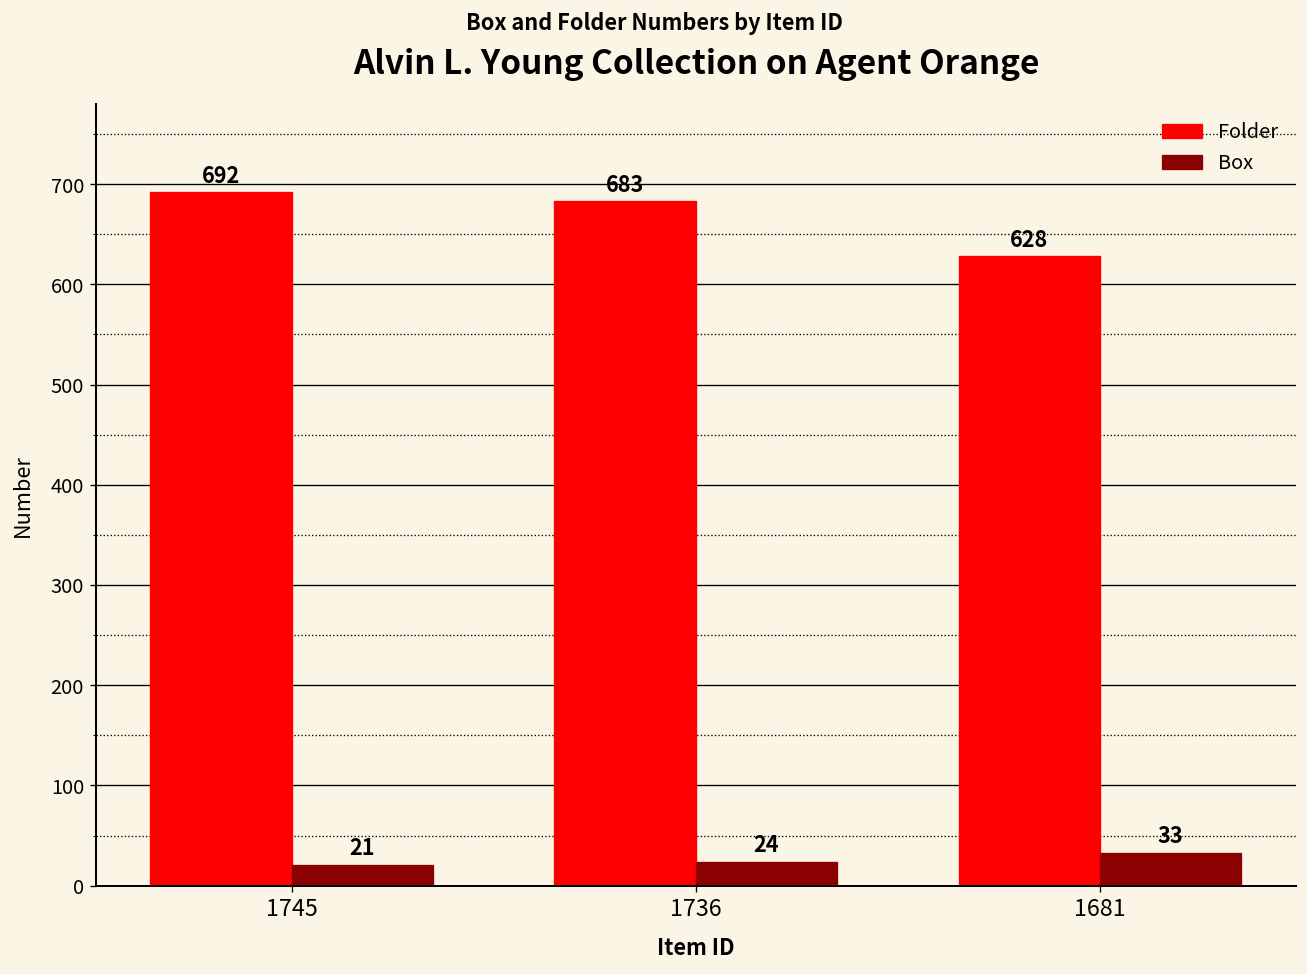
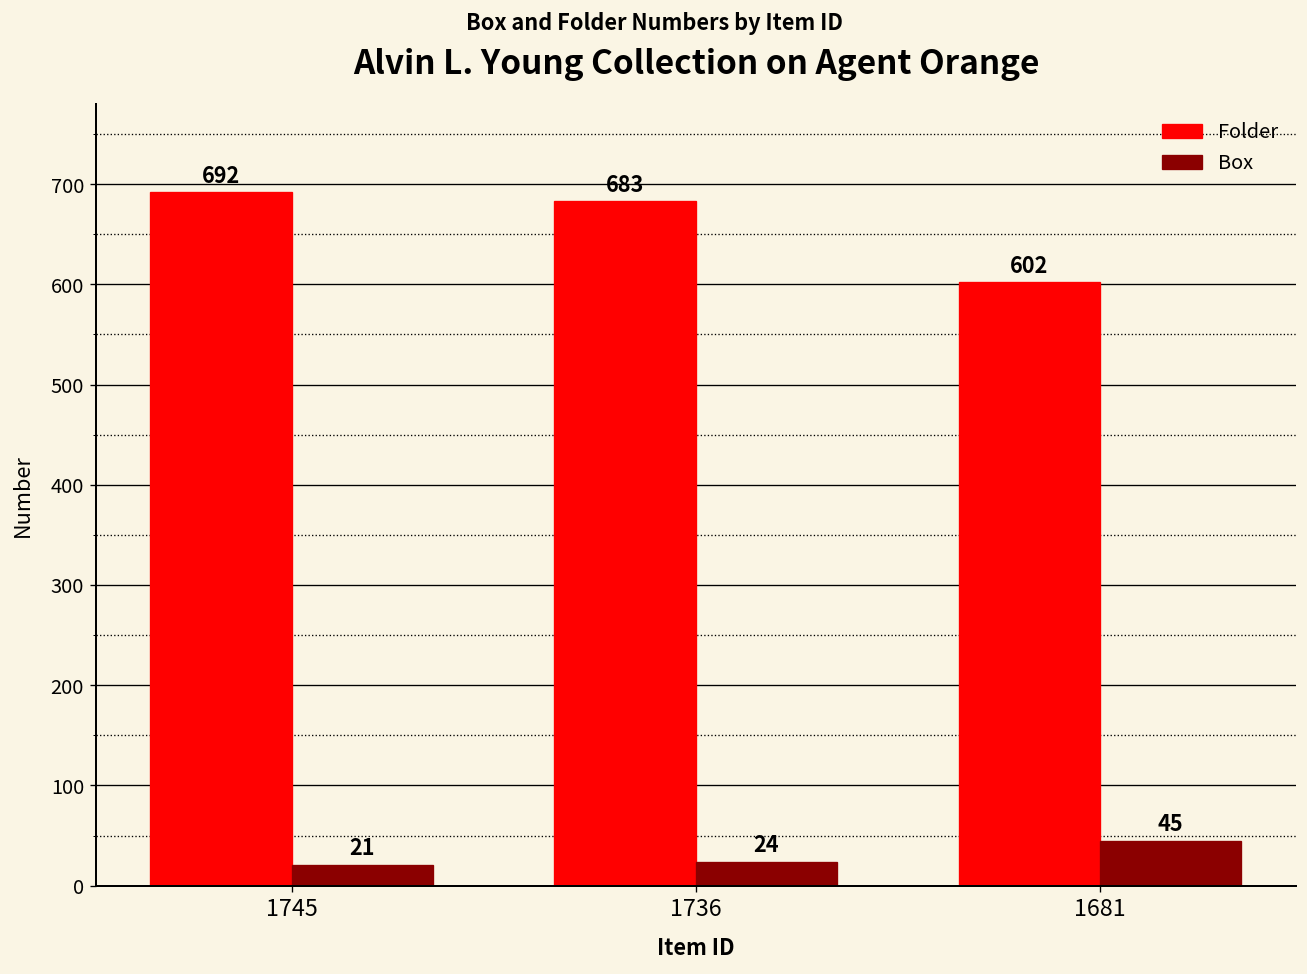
  {
    "Folder": {
      "1745": 692,
      "1736": 683,
-     "1681": 628
+     "1681": 602
    },
    "Box": {
      "1745": 21,
      "1736": 24,
-     "1681": 33
+     "1681": 45
    }
  }
